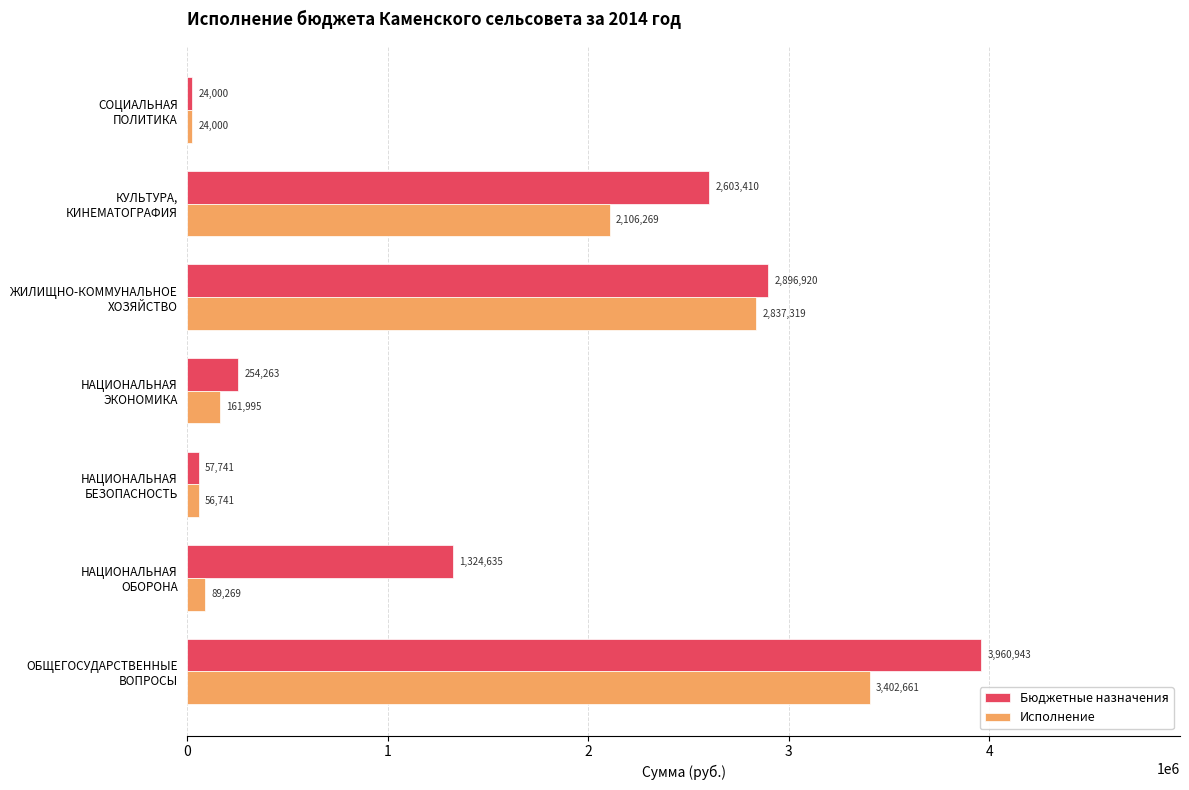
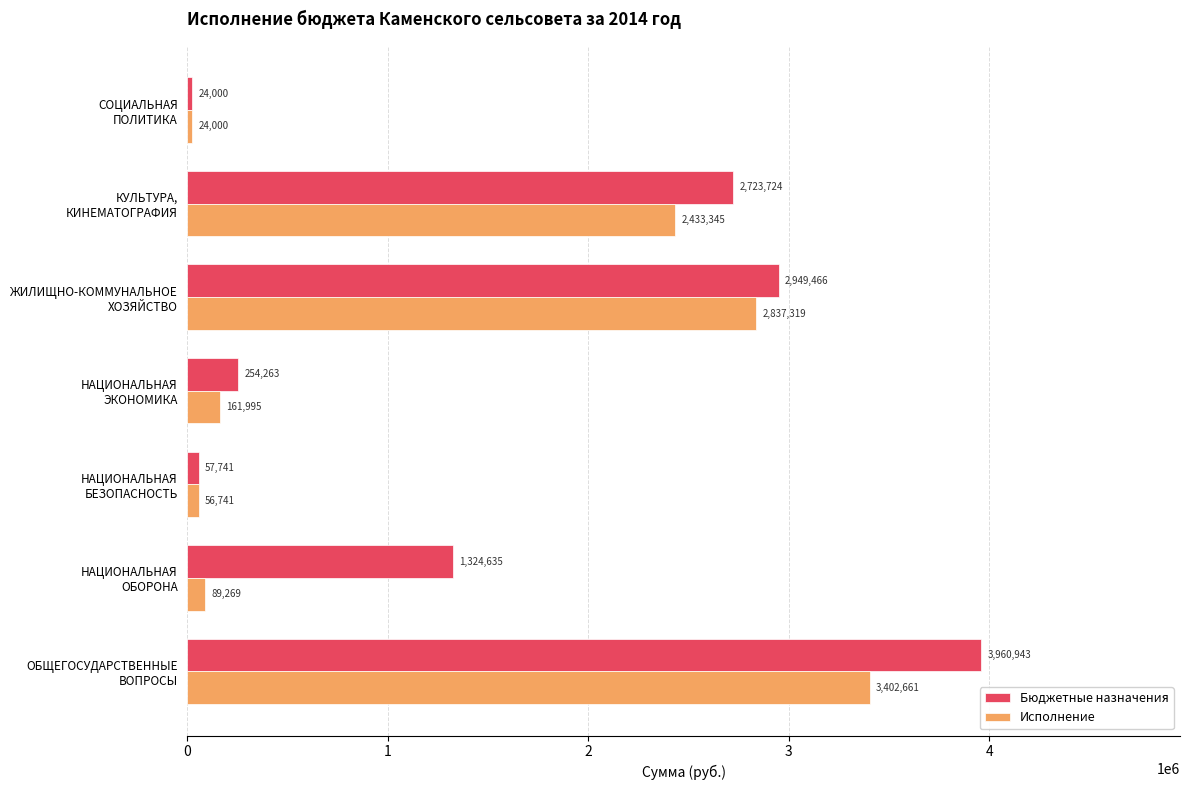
  {
    "Бюджетные назначения": {
      "СОЦИАЛЬНАЯ ПОЛИТИКА": "24,000",
-     "КУЛЬТУРА, КИНЕМАТОГРАФИЯ": "2,603,410",
-     "ЖИЛИЩНО-КОММУНАЛЬНОЕ ХОЗЯЙСТВО": "2,896,920",
+     "КУЛЬТУРА, КИНЕМАТОГРАФИЯ": "2,723,724",
+     "ЖИЛИЩНО-КОММУНАЛЬНОЕ ХОЗЯЙСТВО": "2,949,466",
      "НАЦИОНАЛЬНАЯ ЭКОНОМИКА": "254,263",
      "НАЦИОНАЛЬНАЯ БЕЗОПАСНОСТЬ": "57,741",
      "НАЦИОНАЛЬНАЯ ОБОРОНА": "1,324,635",
      "ОБЩЕГОСУДАРСТВЕННЫЕ ВОПРОСЫ": "3,960,943"
    },
    "Исполнение": {
      "СОЦИАЛЬНАЯ ПОЛИТИКА": "24,000",
-     "КУЛЬТУРА, КИНЕМАТОГРАФИЯ": "2,106,269",
+     "КУЛЬТУРА, КИНЕМАТОГРАФИЯ": "2,433,345",
      "ЖИЛИЩНО-КОММУНАЛЬНОЕ ХОЗЯЙСТВО": "2,837,319",
      "НАЦИОНАЛЬНАЯ ЭКОНОМИКА": "161,995",
      "НАЦИОНАЛЬНАЯ БЕЗОПАСНОСТЬ": "56,741",
      "НАЦИОНАЛЬНАЯ ОБОРОНА": "89,269",
      "ОБЩЕГОСУДАРСТВЕННЫЕ ВОПРОСЫ": "3,402,661"
    }
  }
